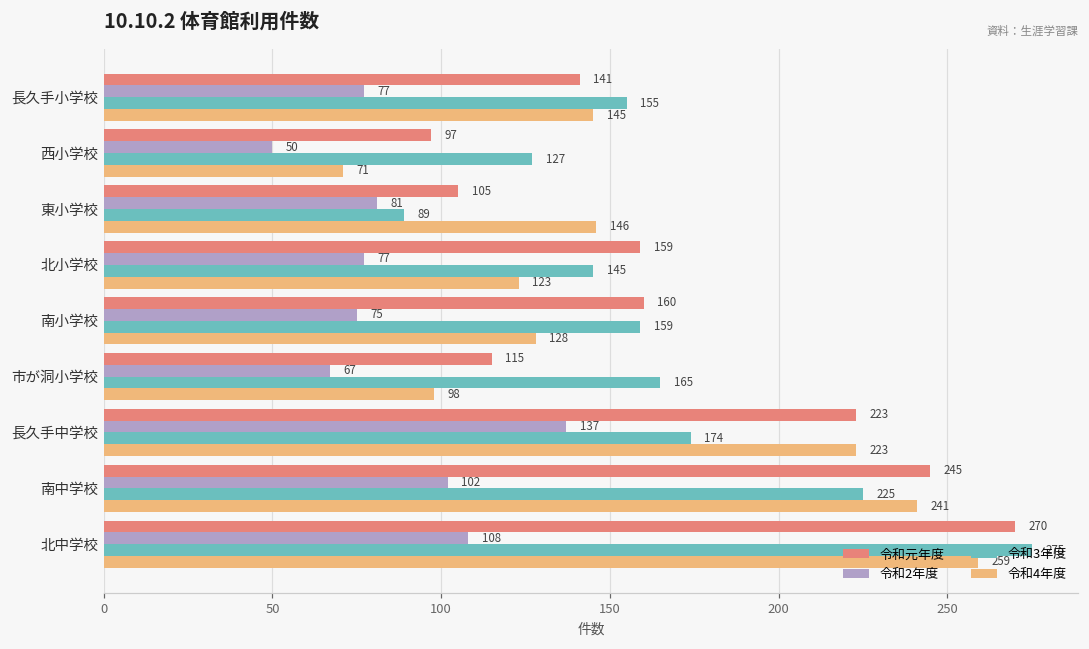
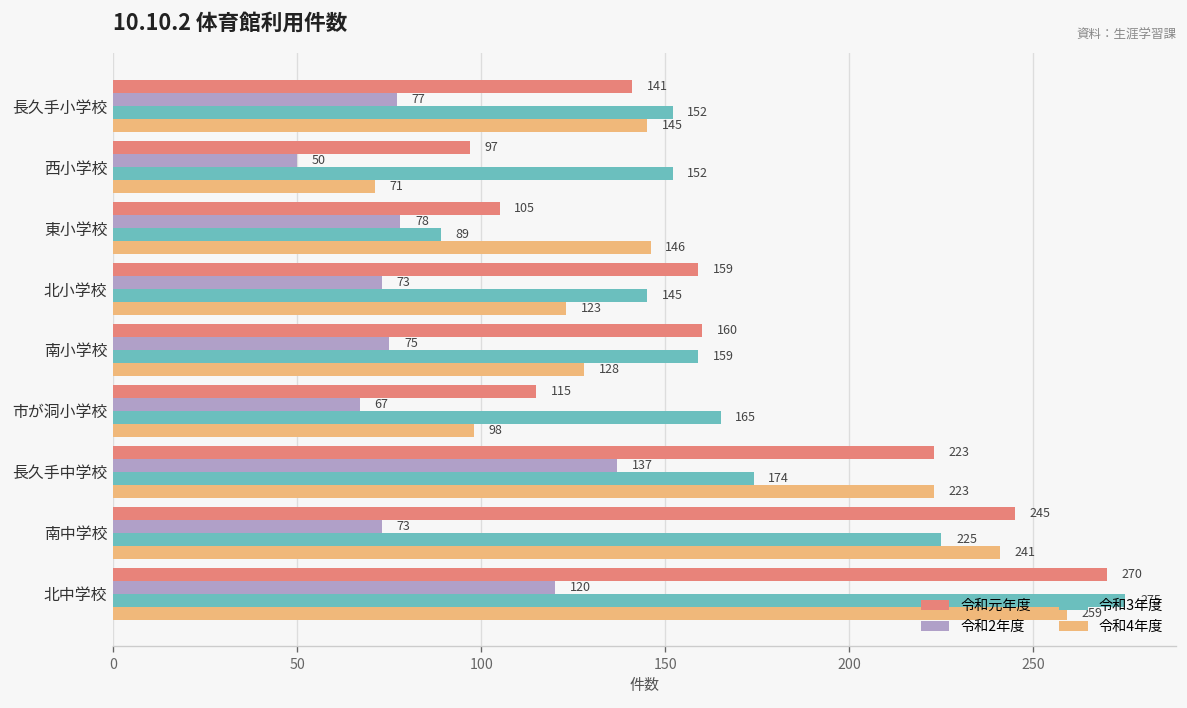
  {
    "令和2年度": {
      "長久手小学校": 77,
      "西小学校": 50,
-     "東小学校": 81,
-     "北小学校": 77,
+     "東小学校": 78,
+     "北小学校": 73,
      "南小学校": 75,
      "市が洞小学校": 67,
      "長久手中学校": 137,
-     "南中学校": 102,
-     "北中学校": 108
+     "南中学校": 73,
+     "北中学校": 120
    },
    "令和3年度": {
-     "長久手小学校": 155,
-     "西小学校": 127,
+     "長久手小学校": 152,
+     "西小学校": 152,
      "東小学校": 89,
      "北小学校": 145,
      "南小学校": 159,
      "市が洞小学校": 165,
      "長久手中学校": 174,
      "南中学校": 225,
      "北中学校": 275
    }
  }
